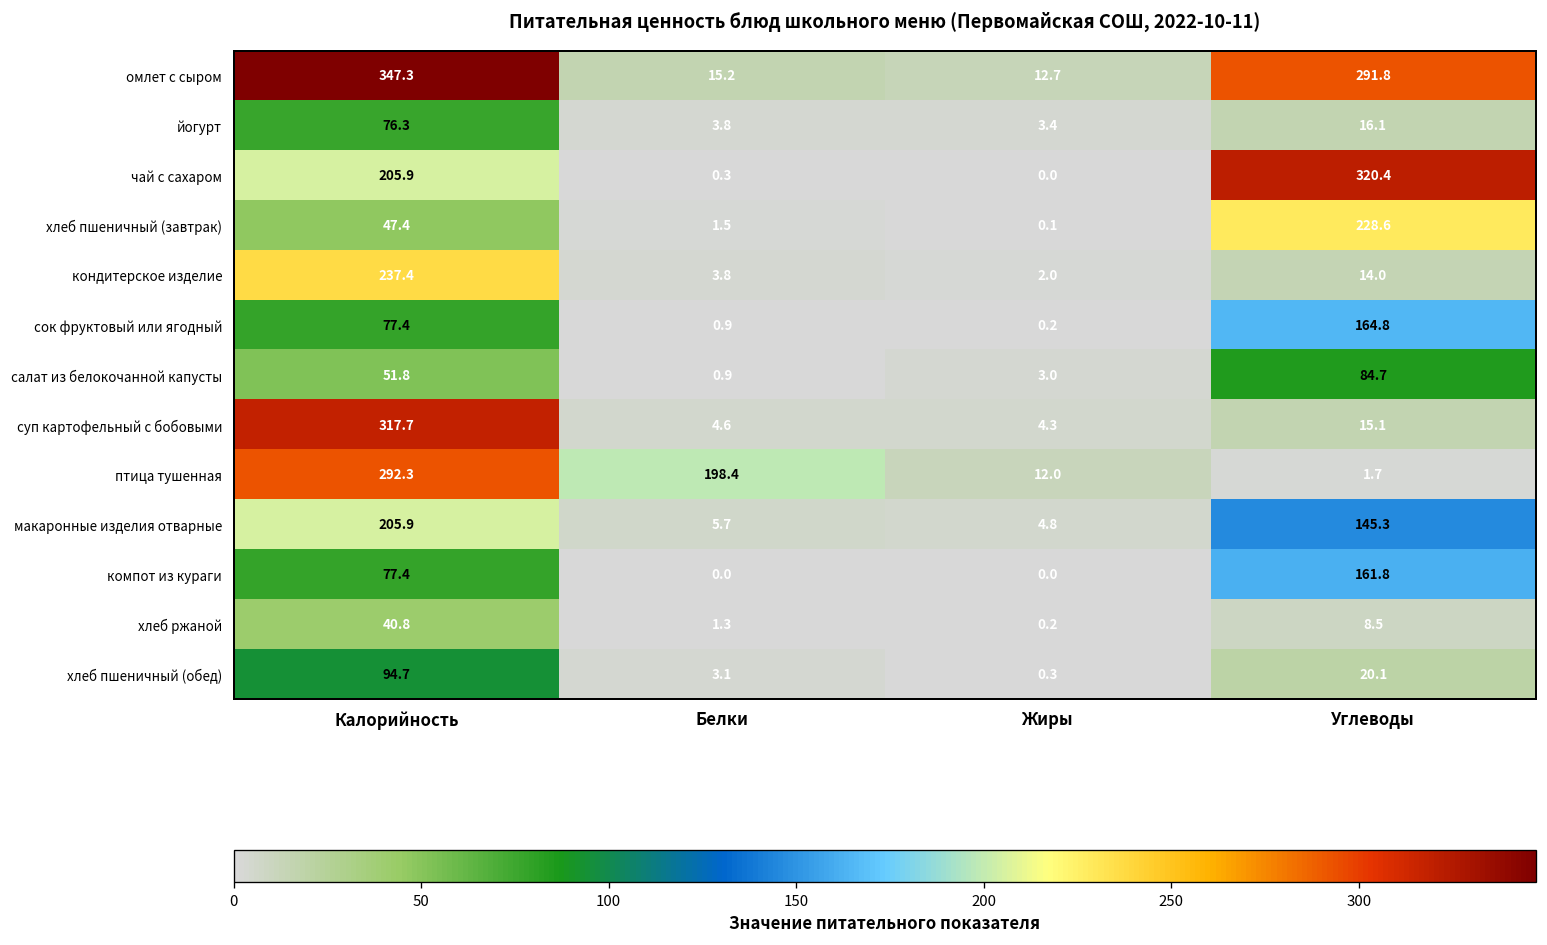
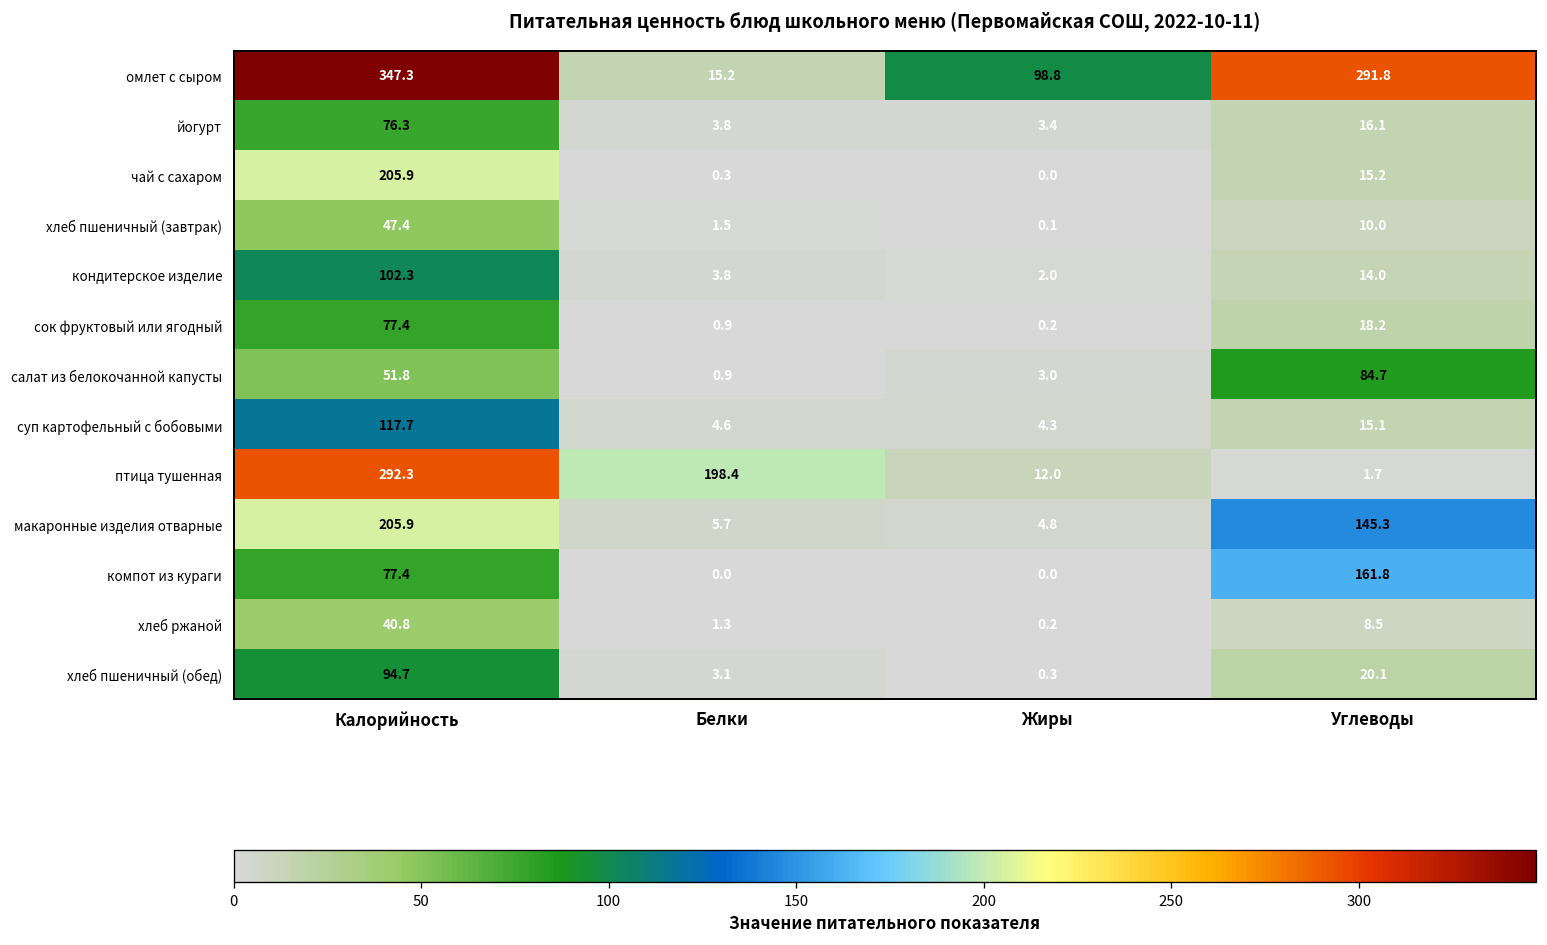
  {
    "омлет с сыром": {
      "Калорийность": 347.3,
      "Белки": 15.2,
-     "Жиры": 12.7,
+     "Жиры": 98.8,
      "Углеводы": 291.8
    },
    "йогурт": {
      "Калорийность": 76.3,
      "Углеводы": 16.1
    },
    "чай с сахаром": {
      "Калорийность": 205.9,
-     "Углеводы": 320.4
+     "Углеводы": 15.2
    },
    "хлеб пшеничный (завтрак)": {
      "Калорийность": 47.4,
-     "Углеводы": 228.6
+     "Углеводы": 10.0
    },
    "кондитерское изделие": {
-     "Калорийность": 237.4,
+     "Калорийность": 102.3,
      "Углеводы": 14.0
    },
    "сок фруктовый или ягодный": {
      "Калорийность": 77.4,
-     "Углеводы": 164.8
+     "Углеводы": 18.2
    },
    "салат из белокочанной капусты": {
      "Калорийность": 51.8,
      "Углеводы": 84.7
    },
    "суп картофельный с бобовыми": {
-     "Калорийность": 317.7,
+     "Калорийность": 117.7,
      "Белки": 4.6,
      "Жиры": 4.3,
      "Углеводы": 15.1
    },
    "птица тушенная": {
      "Калорийность": 292.3,
      "Белки": 198.4,
      "Жиры": 12.0
    },
    "макаронные изделия отварные": {
      "Калорийность": 205.9,
      "Белки": 5.7,
      "Жиры": 4.8,
      "Углеводы": 145.3
    },
    "компот из кураги": {
      "Калорийность": 77.4,
      "Углеводы": 161.8
    },
    "хлеб ржаной": {
      "Калорийность": 40.8,
      "Углеводы": 8.5
    },
    "хлеб пшеничный (обед)": {
      "Калорийность": 94.7,
      "Углеводы": 20.1
    }
  }
